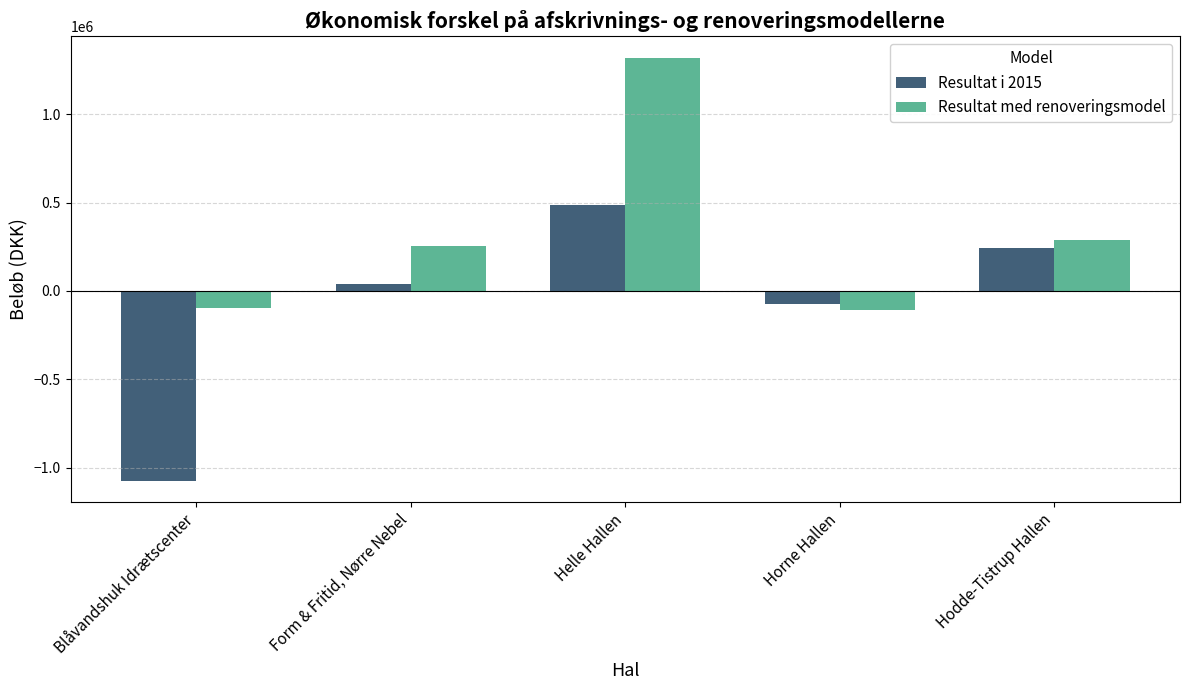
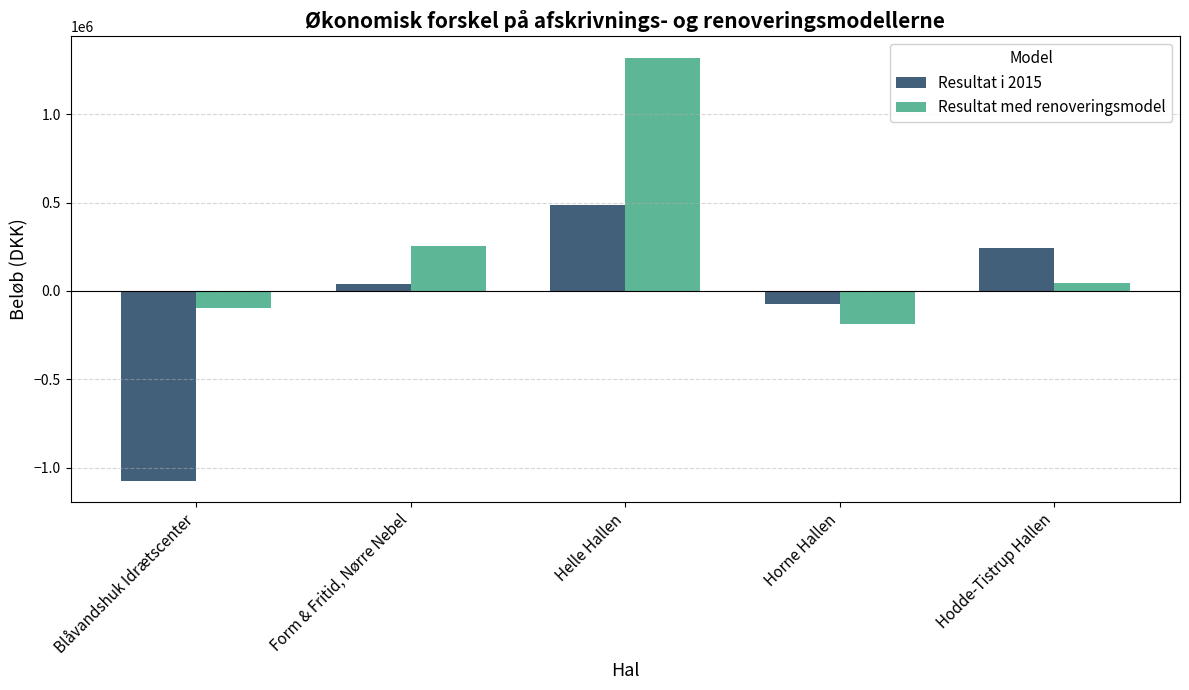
  {
    "Resultat i 2015": {
      "Blåvandshuk Idrætscenter": -1080000,
      "Form & Fritid, Nørre Nebel": 40000,
      "Helle Hallen": 490000,
      "Horne Hallen": -80000,
      "Hodde-Tistrup Hallen": 240000
    },
    "Resultat med renoveringsmodel": {
      "Blåvandshuk Idrætscenter": -90000,
      "Form & Fritid, Nørre Nebel": 250000,
      "Helle Hallen": 1320000,
-     "Horne Hallen": -110000,
-     "Hodde-Tistrup Hallen": 290000
+     "Horne Hallen": -190000,
+     "Hodde-Tistrup Hallen": 50000
    }
  }
